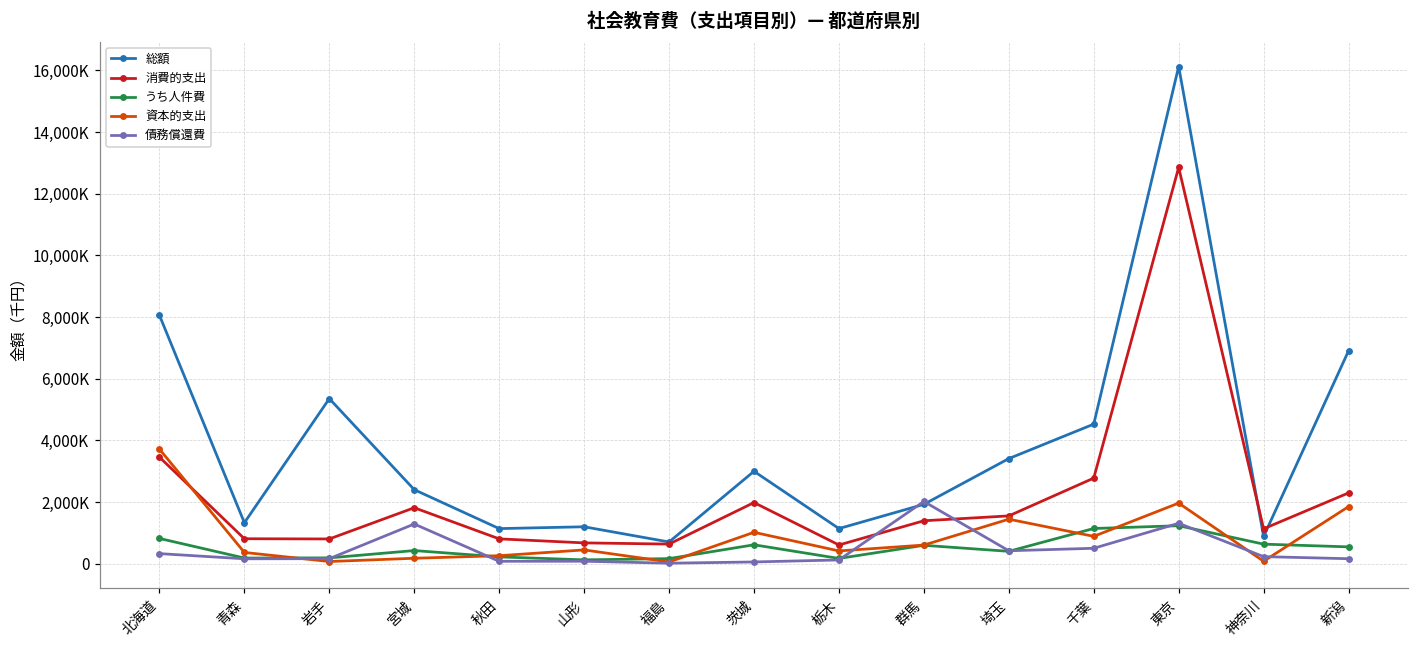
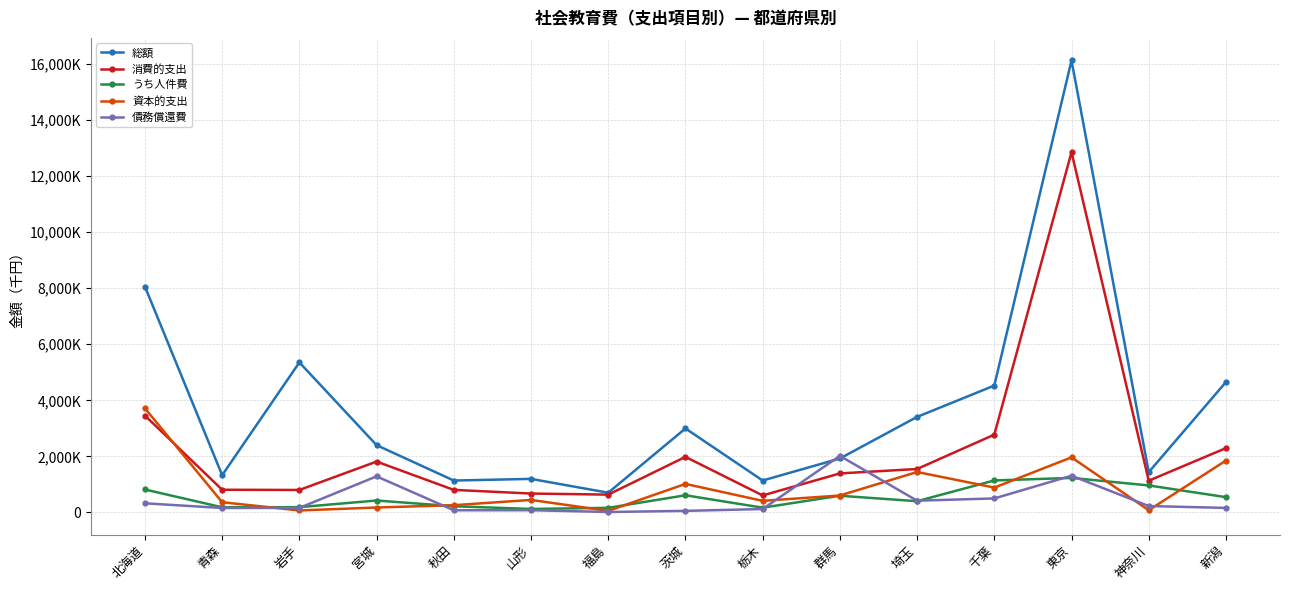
  {
    "総額": {
      "北海道": "8,100,000",
      "青森": "1,300,000",
      "岩手": "5,400,000",
      "宮城": "2,400,000",
      "秋田": "1,100,000",
      "山形": "1,200,000",
      "茨城": "3,000,000",
      "栃木": "1,100,000",
      "群馬": "1,900,000",
      "埼玉": "3,400,000",
      "千葉": "4,500,000",
      "東京": "16,100,000",
-     "神奈川": "900,000",
-     "新潟": "6,900,000"
+     "神奈川": "1,400,000",
+     "新潟": "4,700,000"
    },
    "うち人件費": {
      "北海道": "800,000",
      "宮城": "400,000",
      "福島": "200,000",
      "茨城": "600,000",
      "千葉": "1,100,000",
-     "神奈川": "600,000",
+     "神奈川": "1,000,000",
      "新潟": "500,000"
    },
    "債務償還費": {
      "北海道": "300,000",
      "宮城": "1,300,000",
      "秋田": "100,000",
      "茨城": "100,000",
      "群馬": "2,000,000",
      "千葉": "500,000",
      "神奈川": "200,000",
      "新潟": "200,000"
    }
  }
